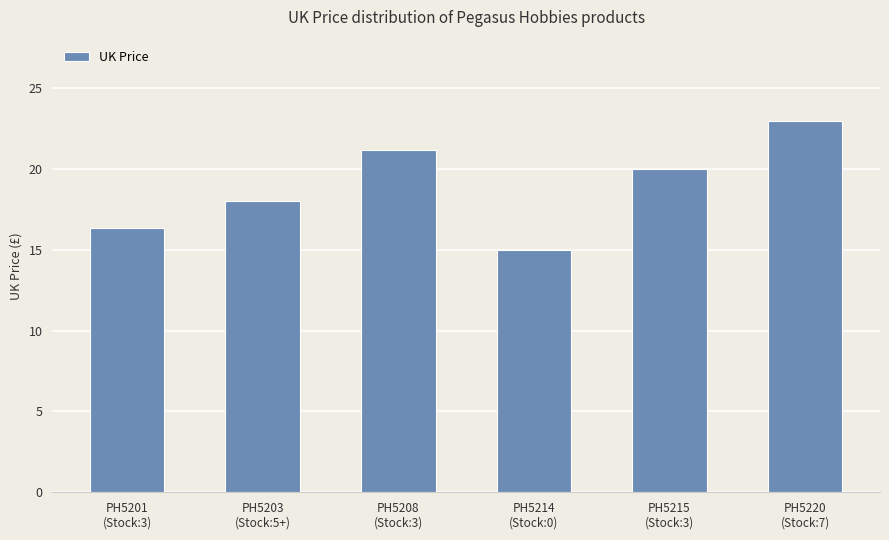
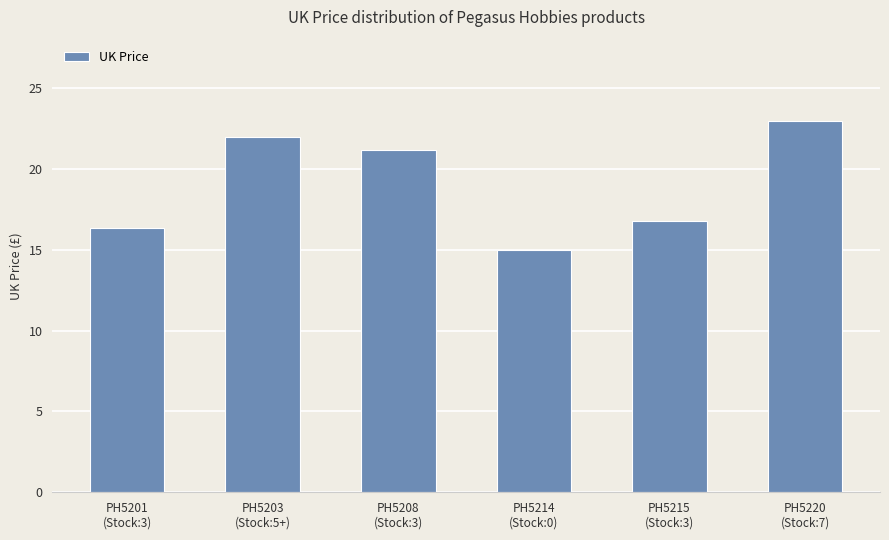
  {
    "PH5201 (Stock:3)": 16.3,
-   "PH5203 (Stock:5+)": 18.0,
+   "PH5203 (Stock:5+)": 22.0,
    "PH5208 (Stock:3)": 21.2,
    "PH5214 (Stock:0)": 15.0,
-   "PH5215 (Stock:3)": 20.0,
+   "PH5215 (Stock:3)": 16.8,
    "PH5220 (Stock:7)": 23.0
  }
